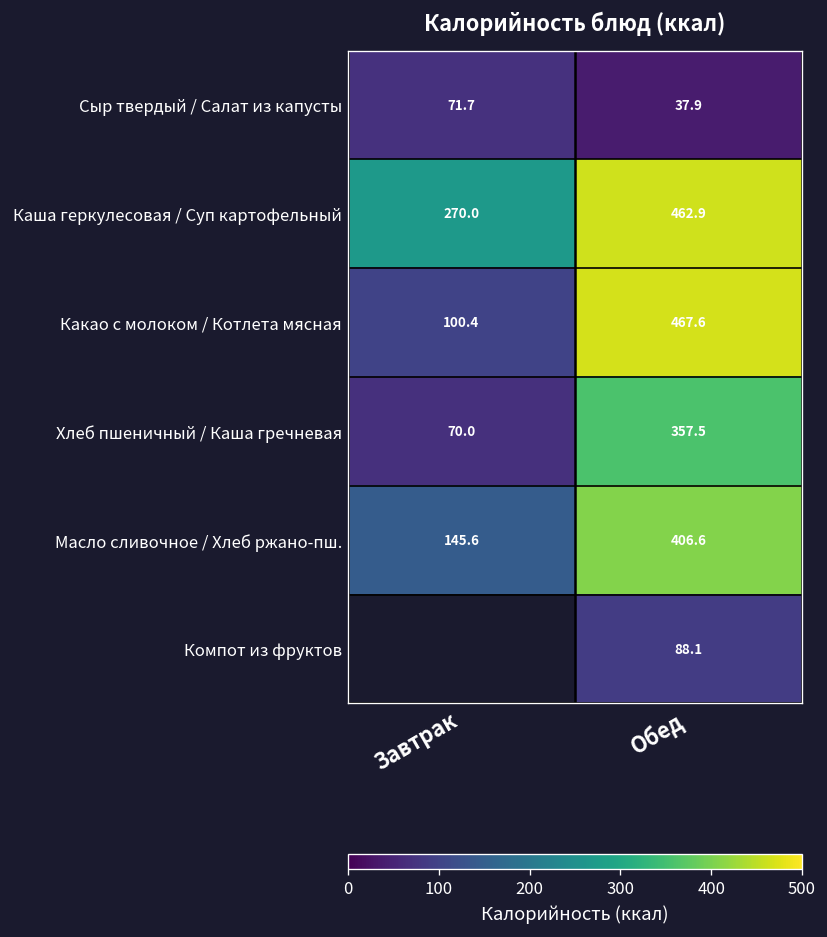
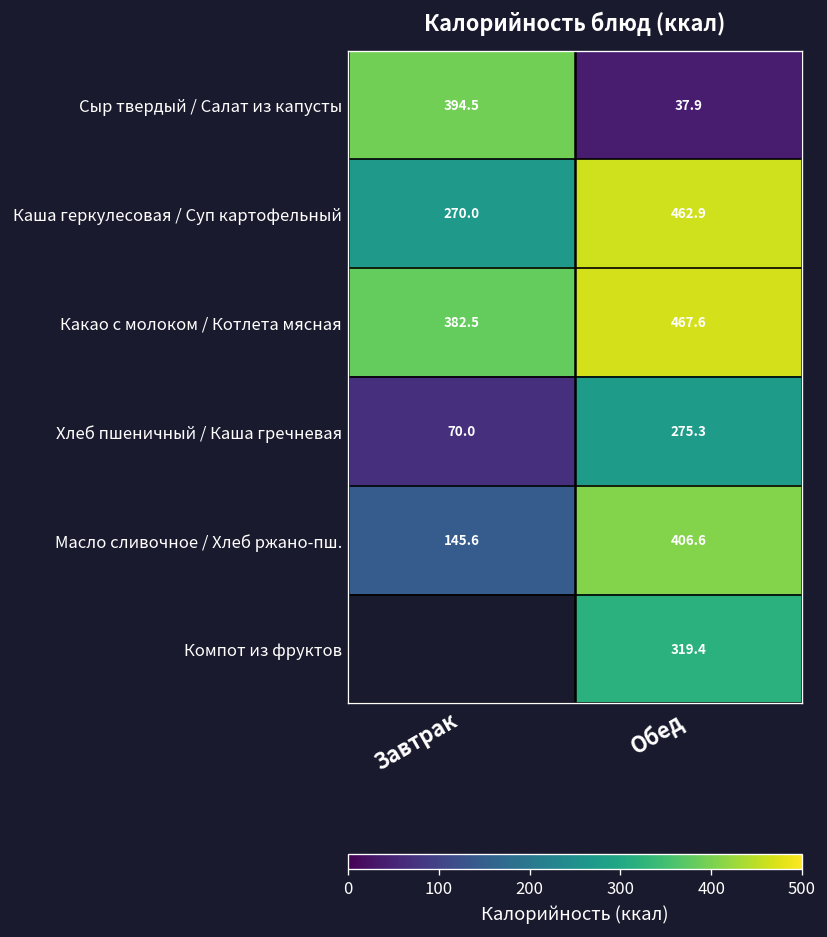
  {
    "Сыр твердый / Салат из капусты": {
-     "Завтрак": 71.7,
+     "Завтрак": 394.5,
      "Обед": 37.9
    },
    "Каша геркулесовая / Суп картофельный": {
      "Завтрак": 270.0,
      "Обед": 462.9
    },
    "Какао с молоком / Котлета мясная": {
-     "Завтрак": 100.4,
+     "Завтрак": 382.5,
      "Обед": 467.6
    },
    "Хлеб пшеничный / Каша гречневая": {
      "Завтрак": 70.0,
-     "Обед": 357.5
+     "Обед": 275.3
    },
    "Масло сливочное / Хлеб ржано-пш.": {
      "Завтрак": 145.6,
      "Обед": 406.6
    },
    "Компот из фруктов": {
-     "Обед": 88.1
+     "Обед": 319.4
    }
  }
